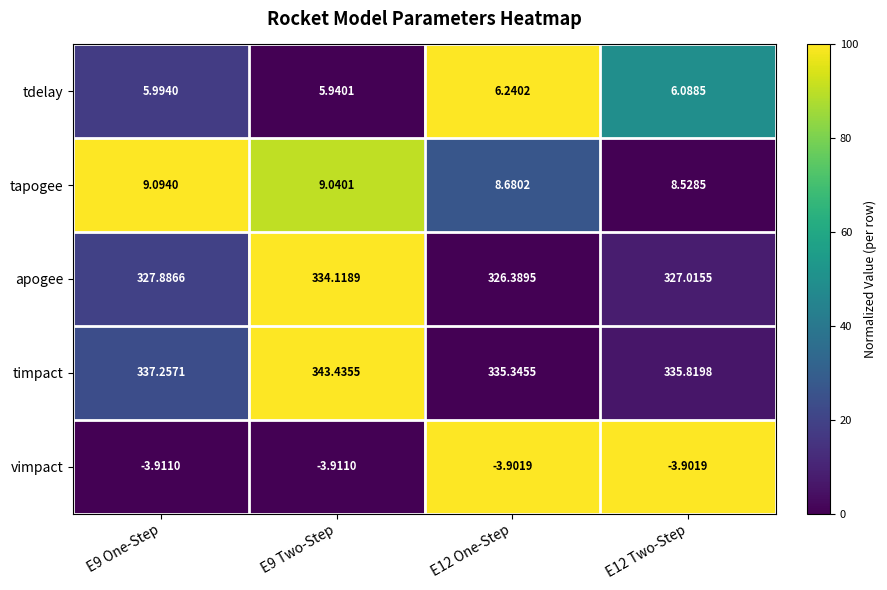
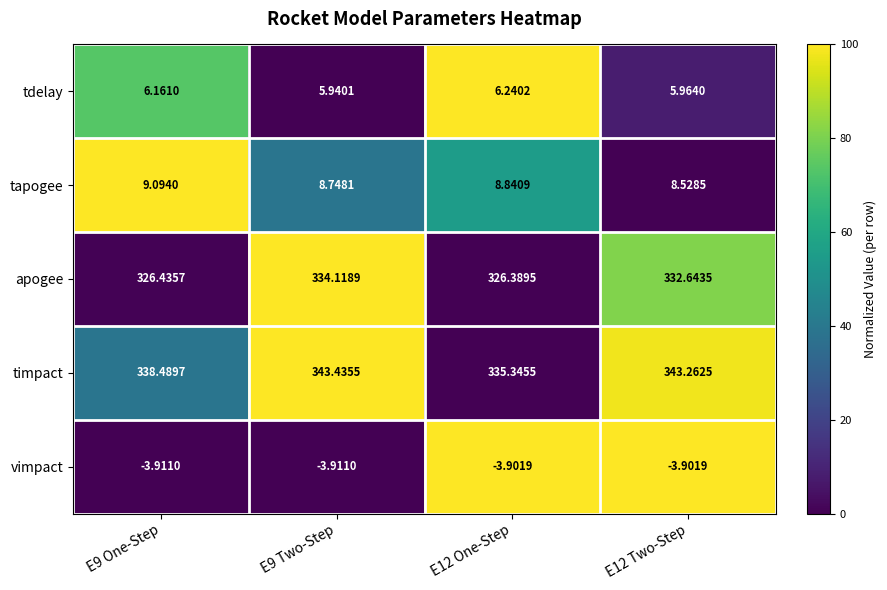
  {
    "tdelay": {
-     "E9 One-Step": 5.9940,
+     "E9 One-Step": 6.1610,
      "E9 Two-Step": 5.9401,
      "E12 One-Step": 6.2402,
-     "E12 Two-Step": 6.0885
+     "E12 Two-Step": 5.9640
    },
    "tapogee": {
      "E9 One-Step": 9.0940,
-     "E9 Two-Step": 9.0401,
-     "E12 One-Step": 8.6802,
+     "E9 Two-Step": 8.7481,
+     "E12 One-Step": 8.8409,
      "E12 Two-Step": 8.5285
    },
    "apogee": {
-     "E9 One-Step": 327.8866,
+     "E9 One-Step": 326.4357,
      "E9 Two-Step": 334.1189,
      "E12 One-Step": 326.3895,
-     "E12 Two-Step": 327.0155
+     "E12 Two-Step": 332.6435
    },
    "timpact": {
-     "E9 One-Step": 337.2571,
+     "E9 One-Step": 338.4897,
      "E9 Two-Step": 343.4355,
      "E12 One-Step": 335.3455,
-     "E12 Two-Step": 335.8198
+     "E12 Two-Step": 343.2625
    },
    "vimpact": {
      "E9 One-Step": -3.9110,
      "E9 Two-Step": -3.9110,
      "E12 One-Step": -3.9019,
      "E12 Two-Step": -3.9019
    }
  }
